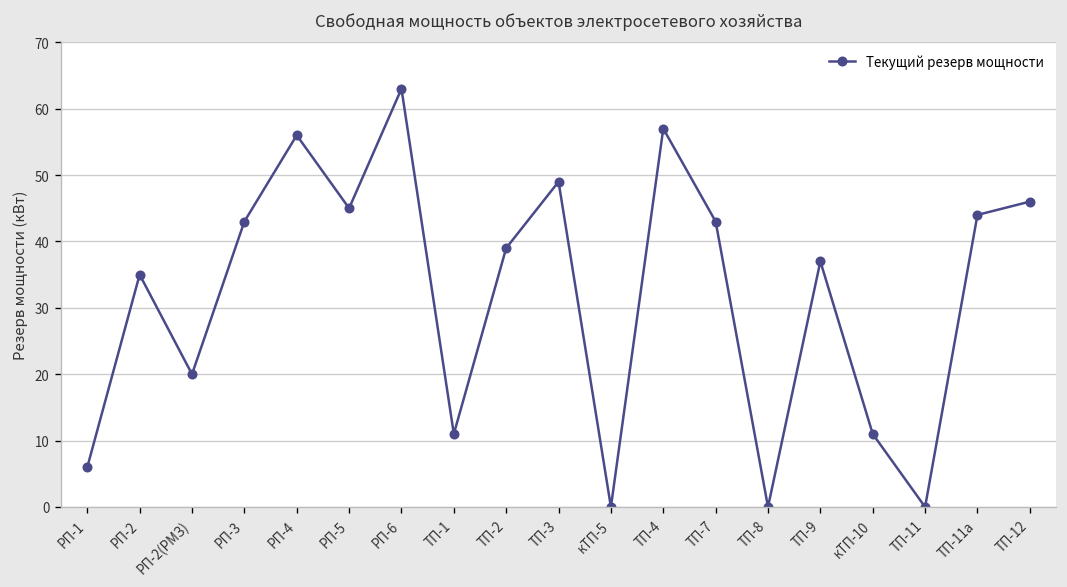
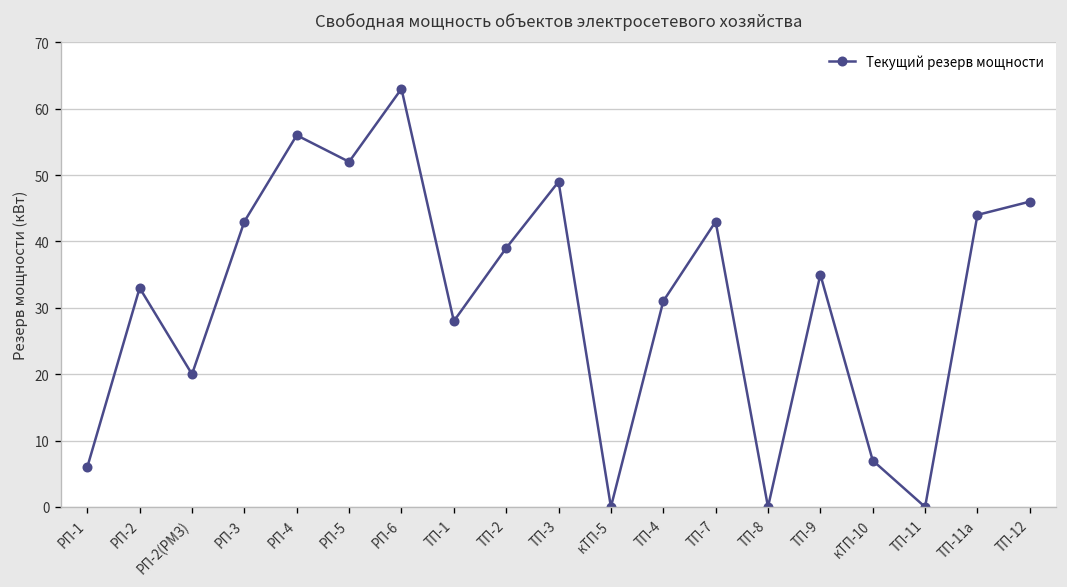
  {
    "РП-1": 6,
-   "РП-2": 35,
+   "РП-2": 33,
    "РП-2(РМЗ)": 20,
    "РП-3": 43,
    "РП-4": 56,
-   "РП-5": 45,
+   "РП-5": 52,
    "РП-6": 63,
-   "ТП-1": 11,
+   "ТП-1": 28,
    "ТП-2": 39,
    "ТП-3": 49,
    "кТП-5": 0,
-   "ТП-4": 57,
+   "ТП-4": 31,
    "ТП-7": 43,
    "ТП-8": 0,
-   "ТП-9": 37,
-   "кТП-10": 11,
+   "ТП-9": 35,
+   "кТП-10": 7,
    "ТП-11": 0,
    "ТП-11а": 44,
    "ТП-12": 46
  }
